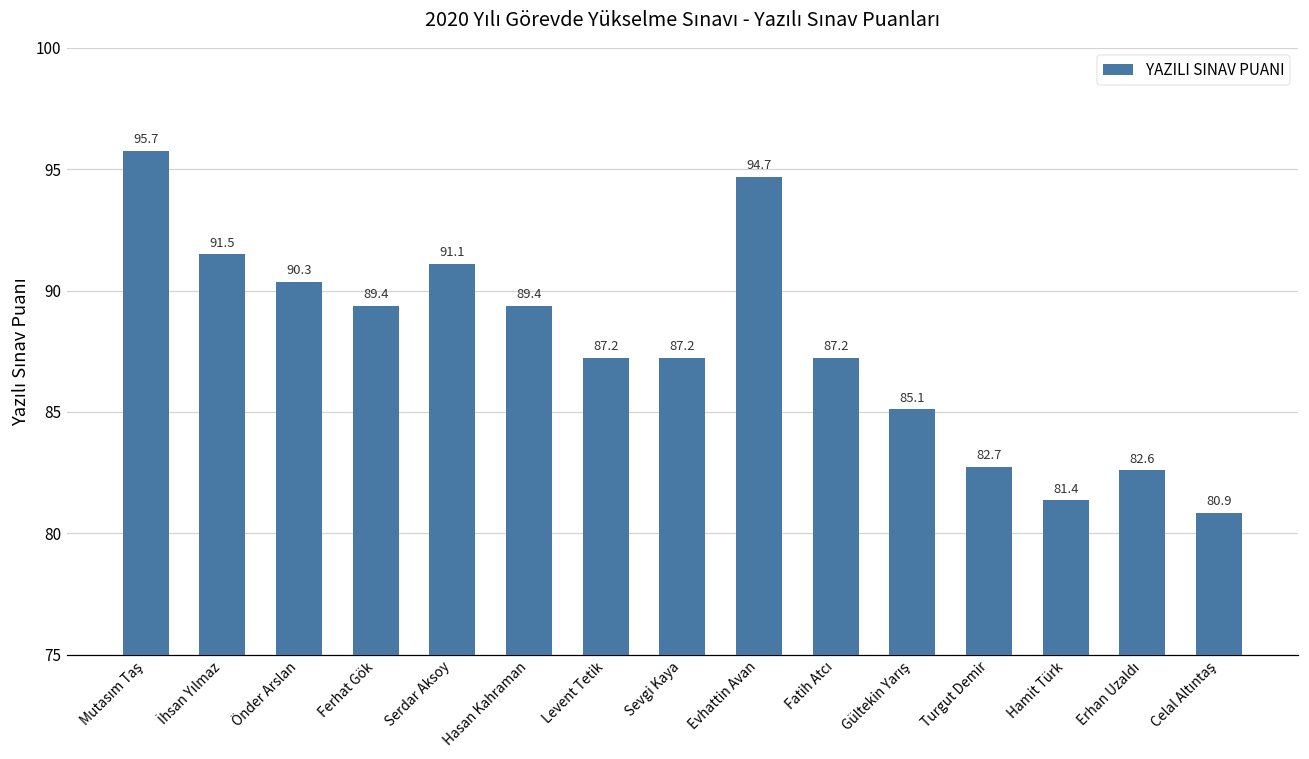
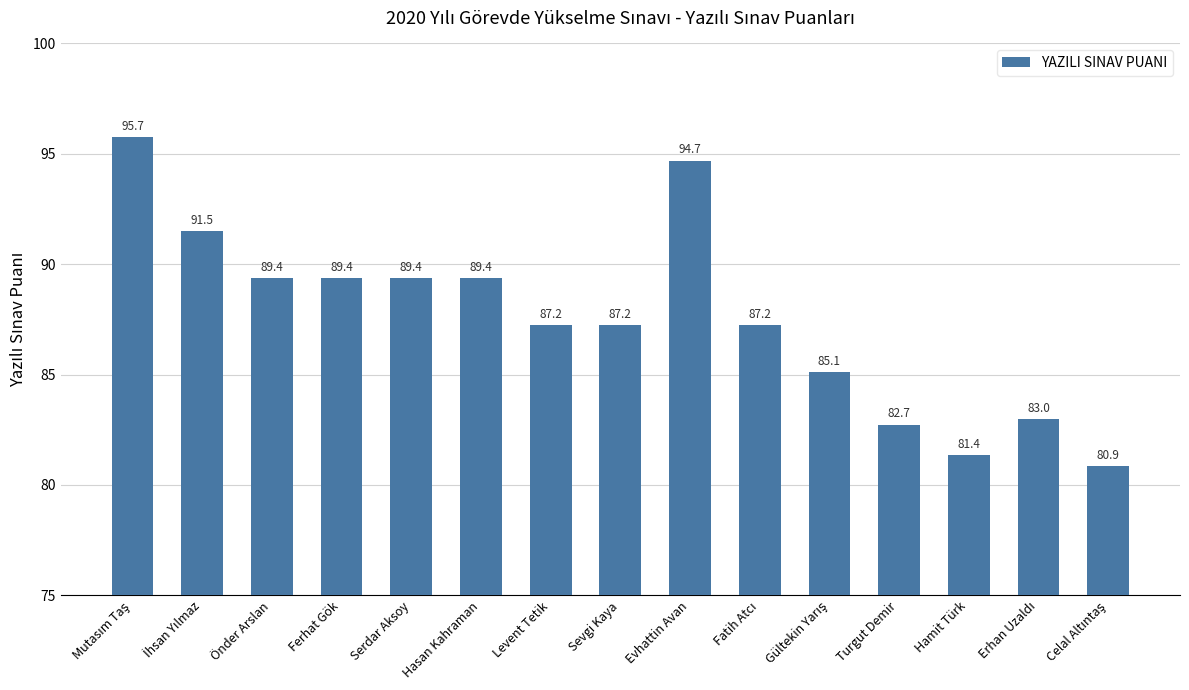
  {
    "Mutasım Taş": 95.7,
    "İhsan Yılmaz": 91.5,
-   "Önder Arslan": 90.3,
+   "Önder Arslan": 89.4,
    "Ferhat Gök": 89.4,
-   "Serdar Aksoy": 91.1,
+   "Serdar Aksoy": 89.4,
    "Hasan Kahraman": 89.4,
    "Levent Tetik": 87.2,
    "Sevgi Kaya": 87.2,
    "Evhattin Avan": 94.7,
    "Fatih Atcı": 87.2,
    "Gültekin Yarış": 85.1,
    "Turgut Demir": 82.7,
    "Hamit Türk": 81.4,
-   "Erhan Uzaldı": 82.6,
+   "Erhan Uzaldı": 83.0,
    "Celal Altıntaş": 80.9
  }
